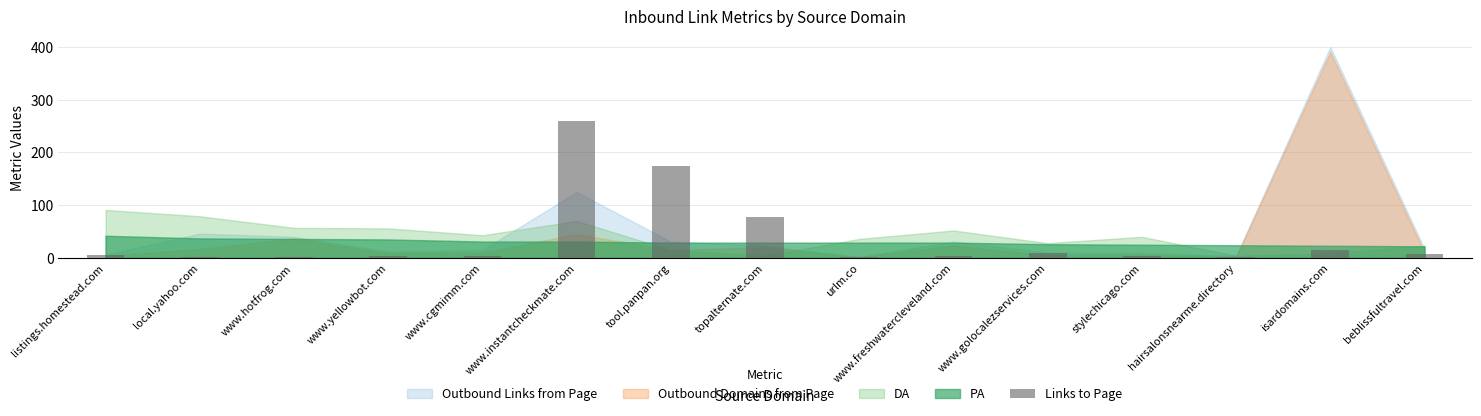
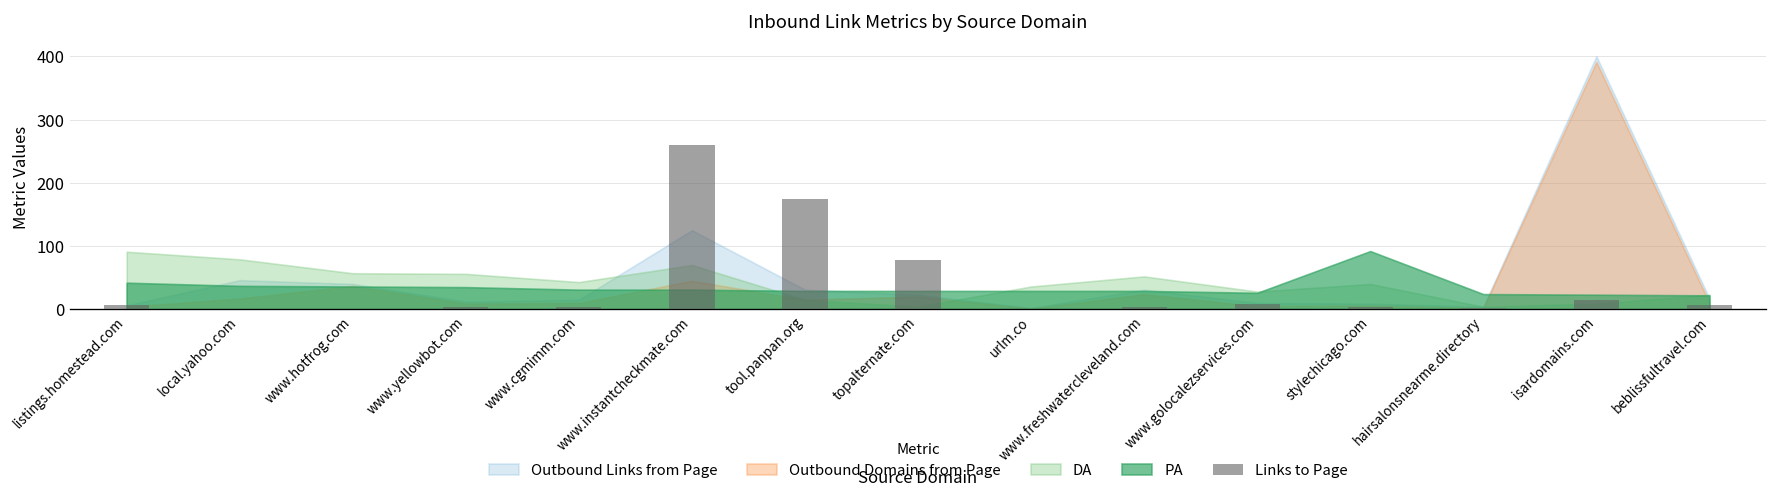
  {
    "Links to Page": {
      "listings.homestead.com": 10,
      "www.instantcheckmate.com": 260,
      "tool.panpan.org": 170,
      "topalternate.com": 80,
      "www.golocalezservices.com": 10,
      "isardomains.com": 20,
      "beblissfultravel.com": 10
    },
    "Outbound Domains from Page": {
      "local.yahoo.com": 20,
      "www.cgmimm.com": 10,
      "www.instantcheckmate.com": 50,
      "www.freshwatercleveland.com": 20,
      "www.golocalezservices.com": 10,
      "isardomains.com": 390,
      "beblissfultravel.com": 10
    },
    "PA": {
      "listings.homestead.com": 40,
      "local.yahoo.com": 40,
      "www.yellowbot.com": 40,
      "www.cgmimm.com": 30,
      "www.instantcheckmate.com": 30,
      "topalternate.com": 30,
      "urlm.co": 30,
-     "stylechicago.com": 30,
+     "stylechicago.com": 90,
      "hairsalonsnearme.directory": 20,
      "isardomains.com": 20
    }
  }
